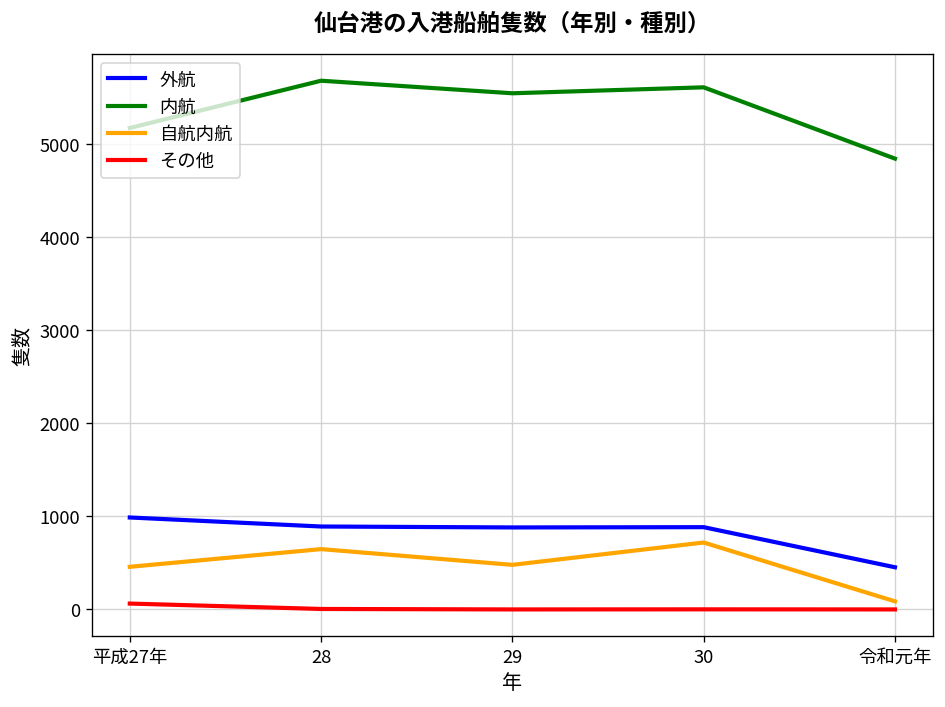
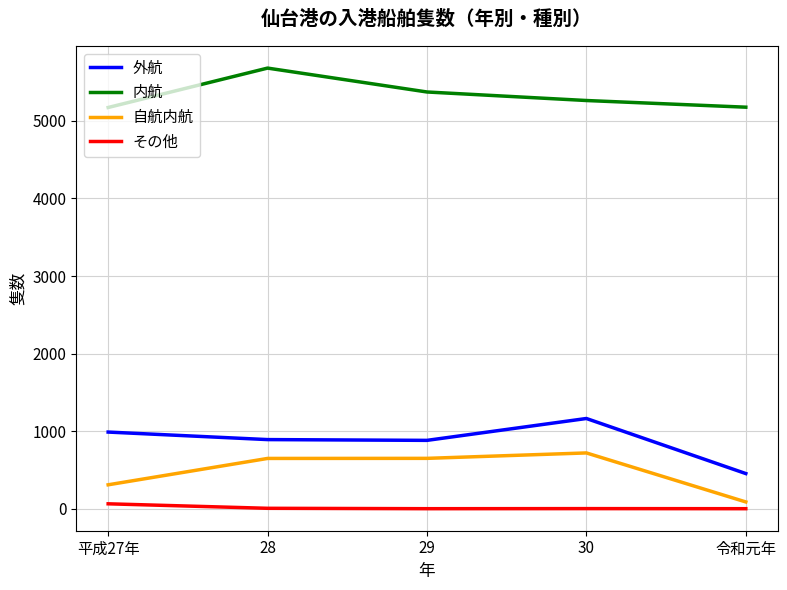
  {
    "外航": {
      "平成27年": 1000,
      "28": 900,
      "29": 900,
-     "30": 900,
+     "30": 1200,
      "令和元年": 500
    },
    "内航": {
      "28": 5700,
-     "29": 5500,
-     "30": 5600,
-     "令和元年": 4800
+     "29": 5400,
+     "30": 5300,
+     "令和元年": 5200
    },
    "自航内航": {
-     "平成27年": 500,
+     "平成27年": 300,
      "28": 600,
-     "29": 500,
+     "29": 600,
      "30": 700,
      "令和元年": 100
    },
    "その他": {
      "平成27年": 100,
      "28": 0,
      "29": 0,
      "30": 0,
      "令和元年": 0
    }
  }
